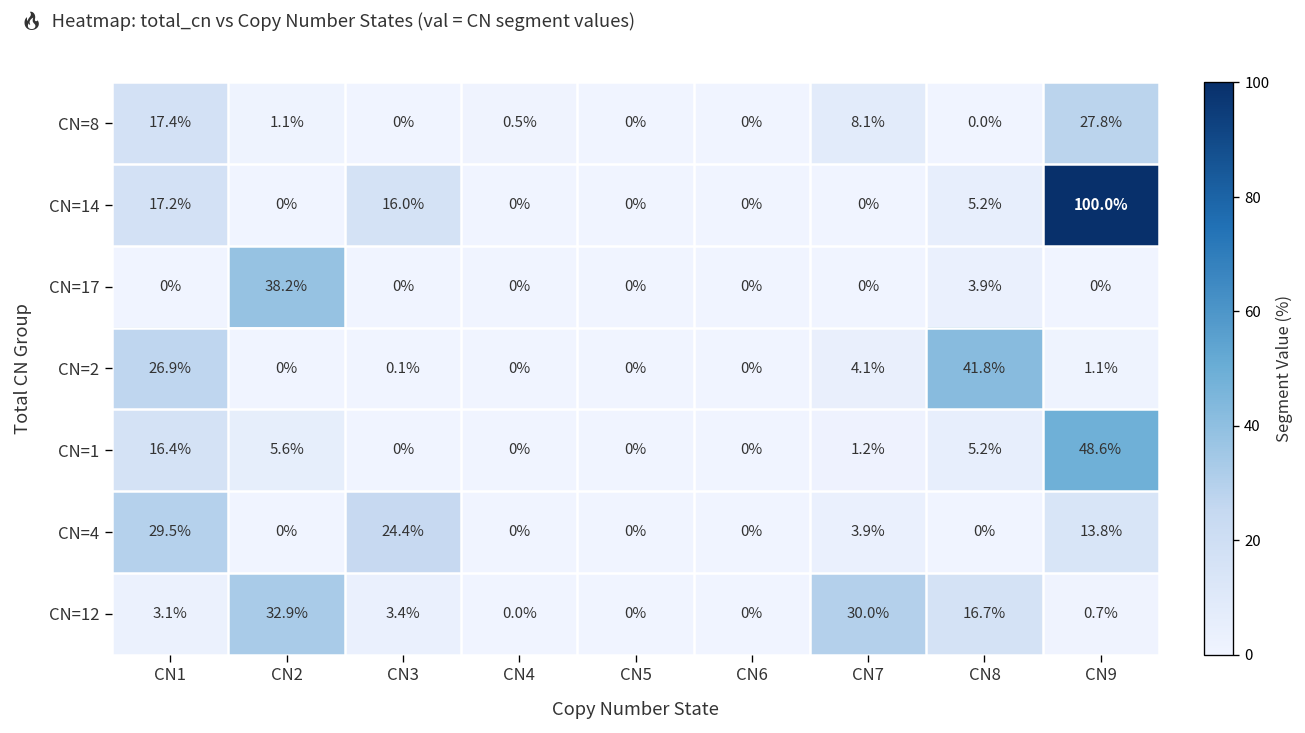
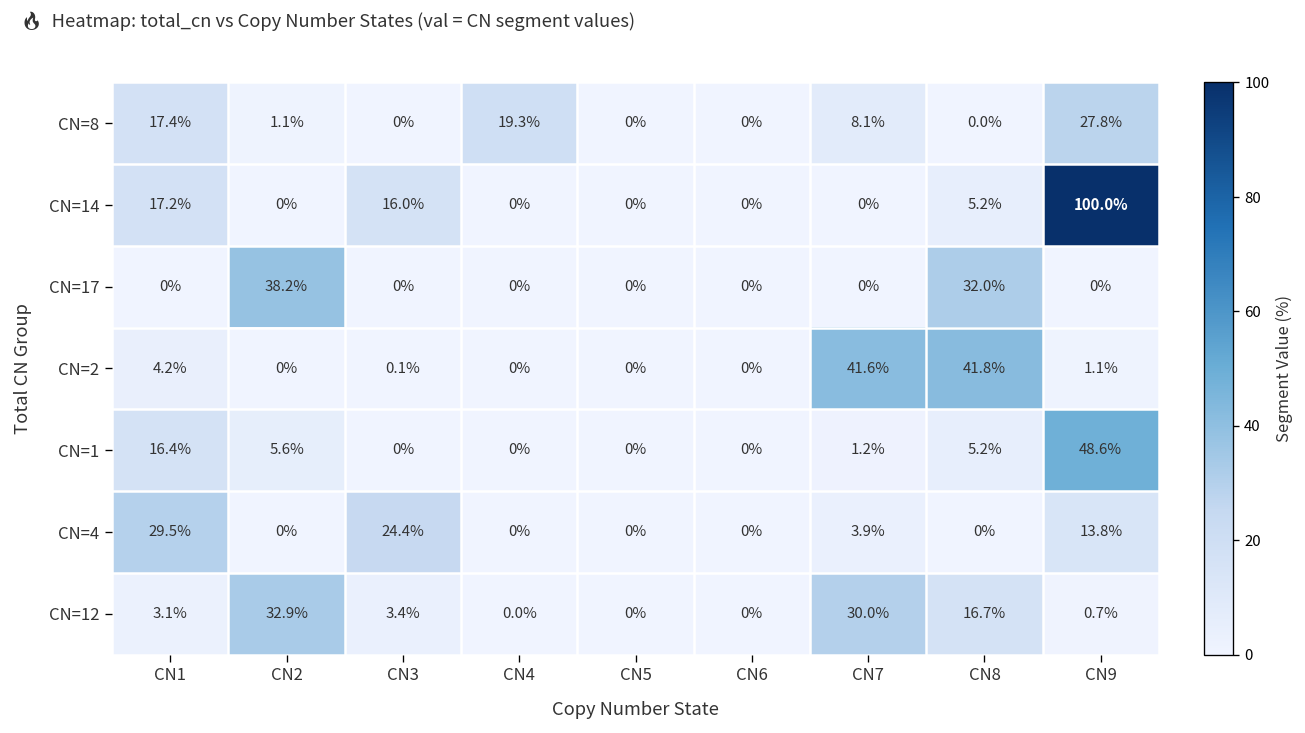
  {
    "CN=8": {
      "CN1": "17.4%",
      "CN2": "1.1%",
      "CN3": "0%",
-     "CN4": "0.5%",
+     "CN4": "19.3%",
      "CN5": "0%",
      "CN6": "0%",
      "CN7": "8.1%",
      "CN8": "0.0%",
      "CN9": "27.8%"
    },
    "CN=14": {
      "CN1": "17.2%",
      "CN2": "0%",
      "CN3": "16.0%",
      "CN4": "0%",
      "CN5": "0%",
      "CN6": "0%",
      "CN7": "0%",
      "CN8": "5.2%",
      "CN9": "100.0%"
    },
    "CN=17": {
      "CN1": "0%",
      "CN2": "38.2%",
      "CN3": "0%",
      "CN4": "0%",
      "CN5": "0%",
      "CN6": "0%",
      "CN7": "0%",
-     "CN8": "3.9%",
+     "CN8": "32.0%",
      "CN9": "0%"
    },
    "CN=2": {
-     "CN1": "26.9%",
+     "CN1": "4.2%",
      "CN2": "0%",
      "CN3": "0.1%",
      "CN4": "0%",
      "CN5": "0%",
      "CN6": "0%",
-     "CN7": "4.1%",
+     "CN7": "41.6%",
      "CN8": "41.8%",
      "CN9": "1.1%"
    },
    "CN=1": {
      "CN1": "16.4%",
      "CN2": "5.6%",
      "CN3": "0%",
      "CN4": "0%",
      "CN5": "0%",
      "CN6": "0%",
      "CN7": "1.2%",
      "CN8": "5.2%",
      "CN9": "48.6%"
    },
    "CN=4": {
      "CN1": "29.5%",
      "CN2": "0%",
      "CN3": "24.4%",
      "CN4": "0%",
      "CN5": "0%",
      "CN6": "0%",
      "CN7": "3.9%",
      "CN8": "0%",
      "CN9": "13.8%"
    },
    "CN=12": {
      "CN1": "3.1%",
      "CN2": "32.9%",
      "CN3": "3.4%",
      "CN4": "0.0%",
      "CN5": "0%",
      "CN6": "0%",
      "CN7": "30.0%",
      "CN8": "16.7%",
      "CN9": "0.7%"
    }
  }
